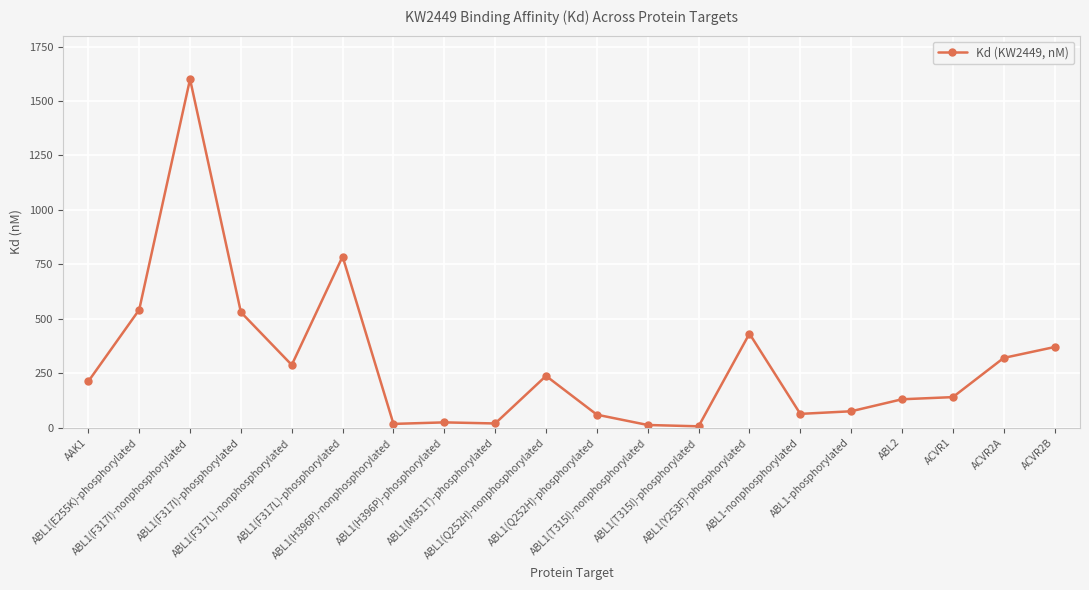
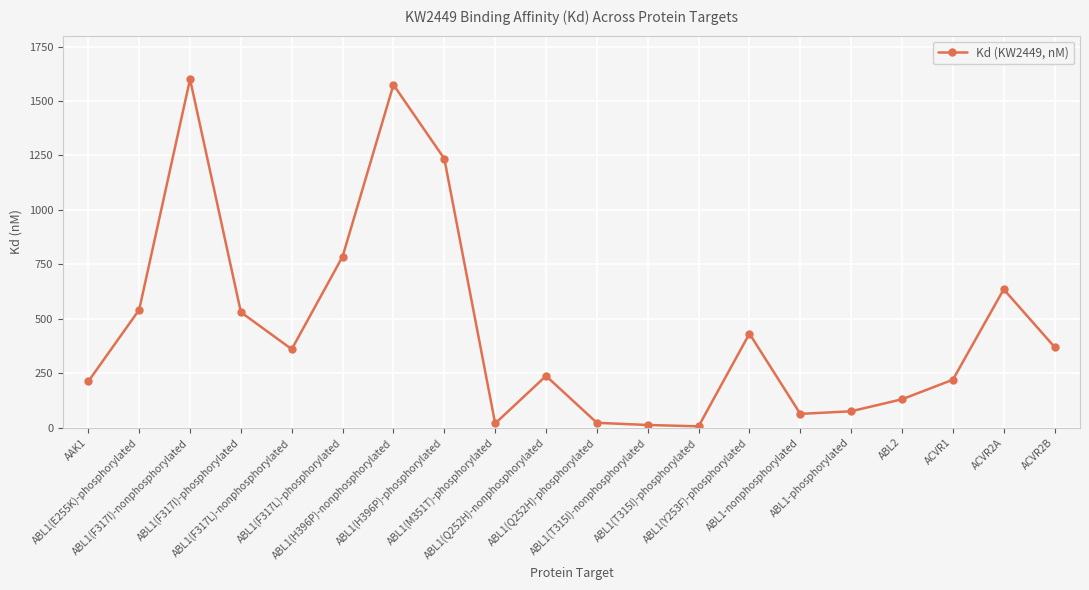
  {
    "AAK1": 210,
    "ABL1(E255K)-phosphorylated": 540,
    "ABL1(F317I)-nonphosphorylated": 1600,
    "ABL1(F317I)-phosphorylated": 530,
-   "ABL1(F317L)-nonphosphorylated": 290,
+   "ABL1(F317L)-nonphosphorylated": 360,
    "ABL1(F317L)-phosphorylated": 790,
-   "ABL1(H396P)-nonphosphorylated": 20,
-   "ABL1(H396P)-phosphorylated": 20,
+   "ABL1(H396P)-nonphosphorylated": 1570,
+   "ABL1(H396P)-phosphorylated": 1230,
    "ABL1(M351T)-phosphorylated": 20,
    "ABL1(Q252H)-nonphosphorylated": 240,
-   "ABL1(Q252H)-phosphorylated": 60,
+   "ABL1(Q252H)-phosphorylated": 20,
    "ABL1(T315I)-nonphosphorylated": 10,
    "ABL1(T315I)-phosphorylated": 10,
    "ABL1(Y253F)-phosphorylated": 430,
    "ABL1-nonphosphorylated": 60,
    "ABL1-phosphorylated": 80,
    "ABL2": 130,
-   "ACVR1": 140,
-   "ACVR2A": 320,
+   "ACVR1": 220,
+   "ACVR2A": 640,
    "ACVR2B": 370
  }
